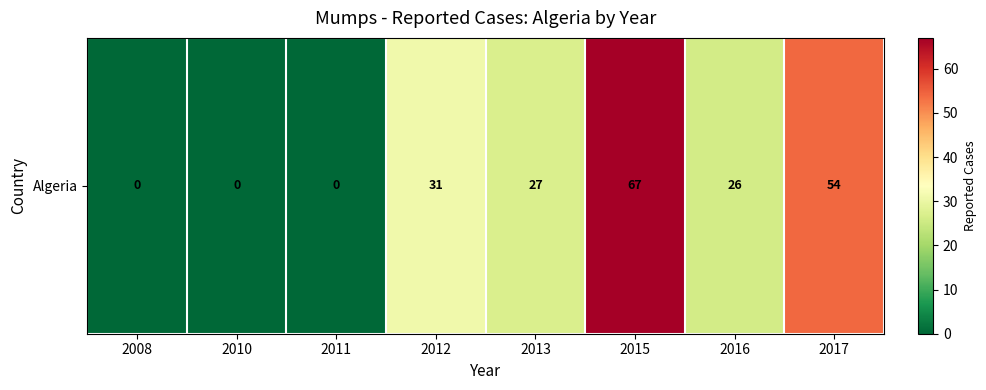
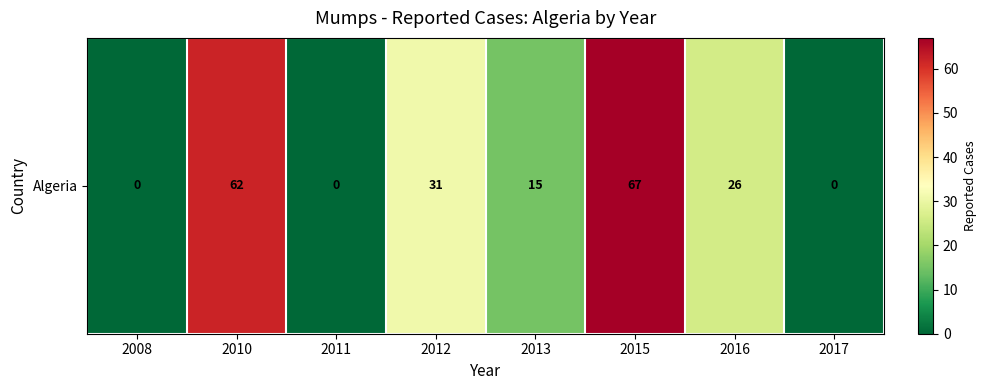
  {
    "Algeria": {
      "2008": 0,
-     "2010": 0,
+     "2010": 62,
      "2011": 0,
      "2012": 31,
-     "2013": 27,
+     "2013": 15,
      "2015": 67,
      "2016": 26,
-     "2017": 54
+     "2017": 0
    }
  }
